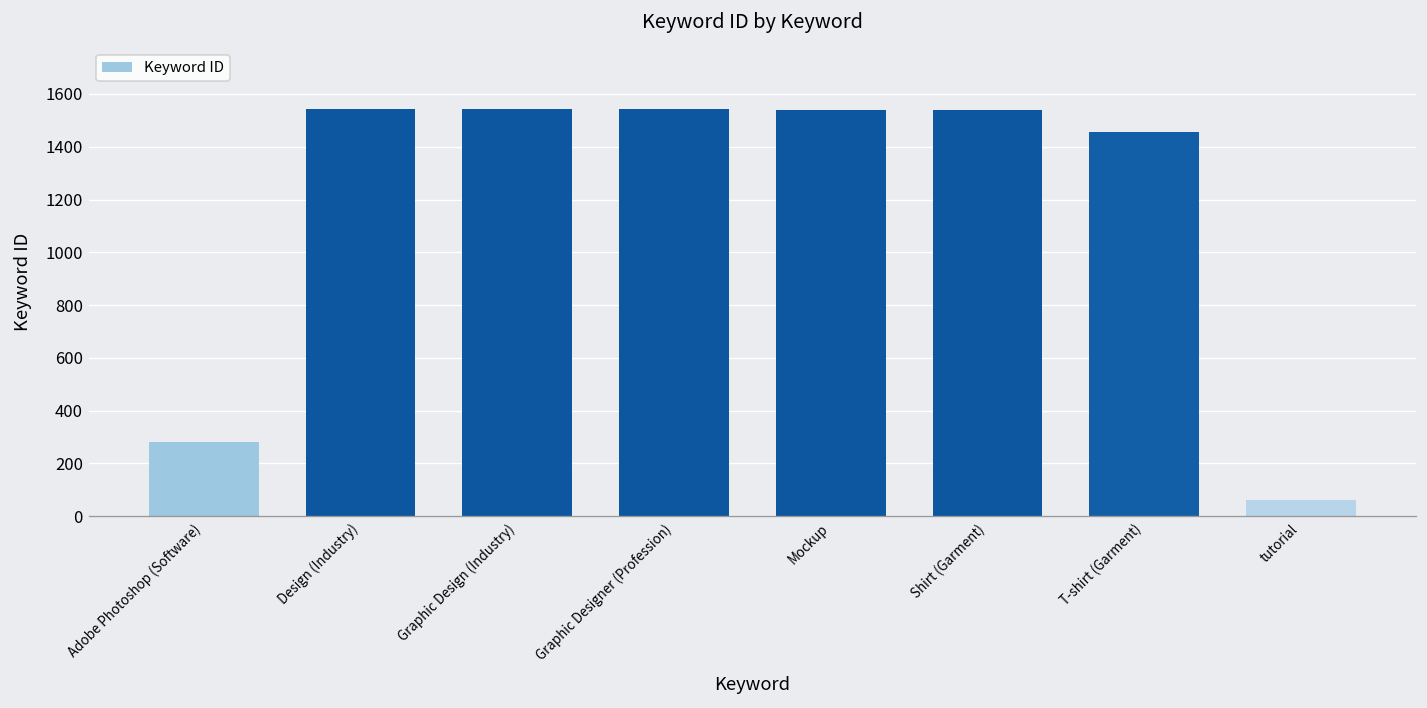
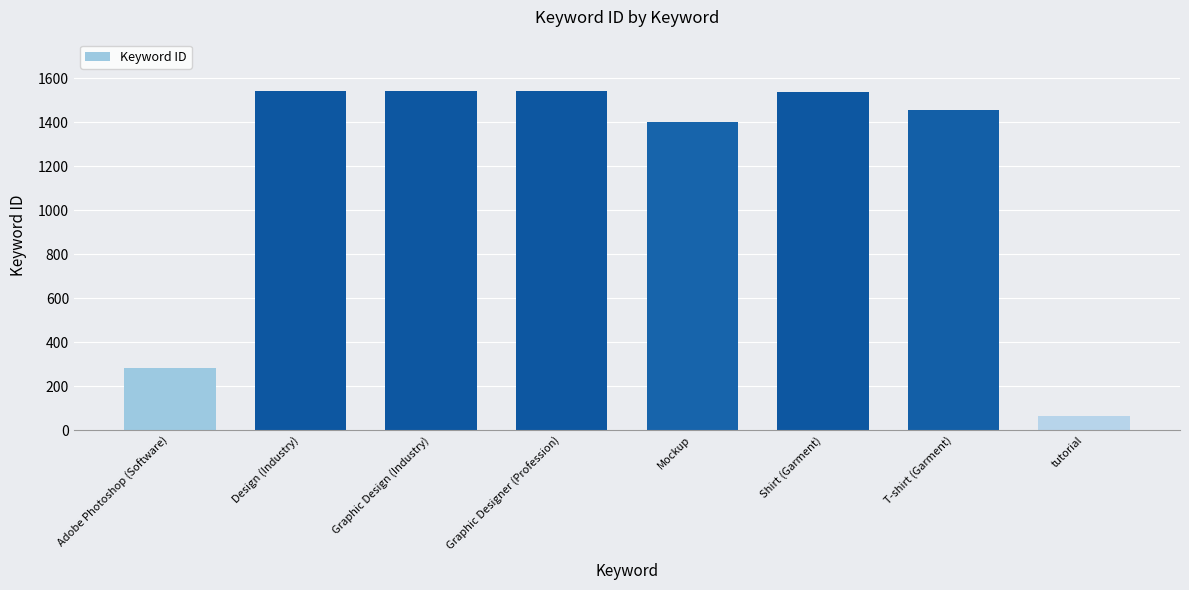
  {
    "Adobe Photoshop (Software)": 280,
    "Design (Industry)": 1540,
    "Graphic Design (Industry)": 1540,
    "Graphic Designer (Profession)": 1540,
-   "Mockup": 1540,
+   "Mockup": 1400,
    "Shirt (Garment)": 1540,
    "T-shirt (Garment)": 1460,
    "tutorial": 60
  }
